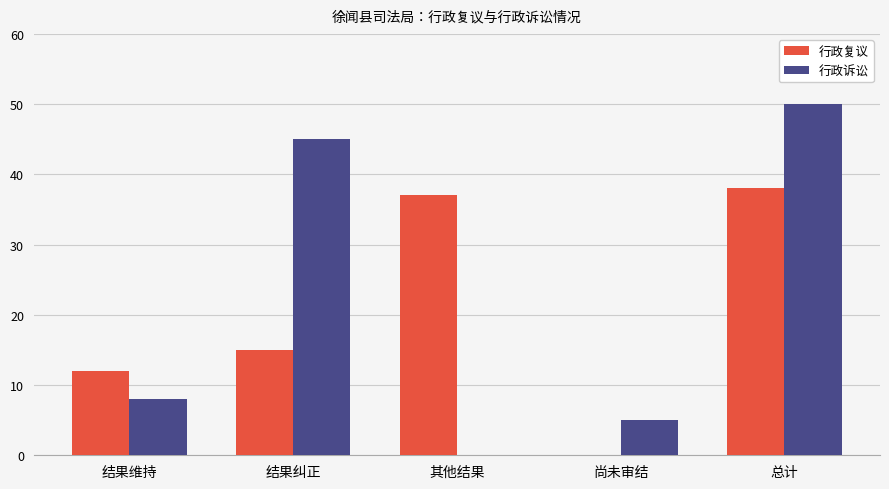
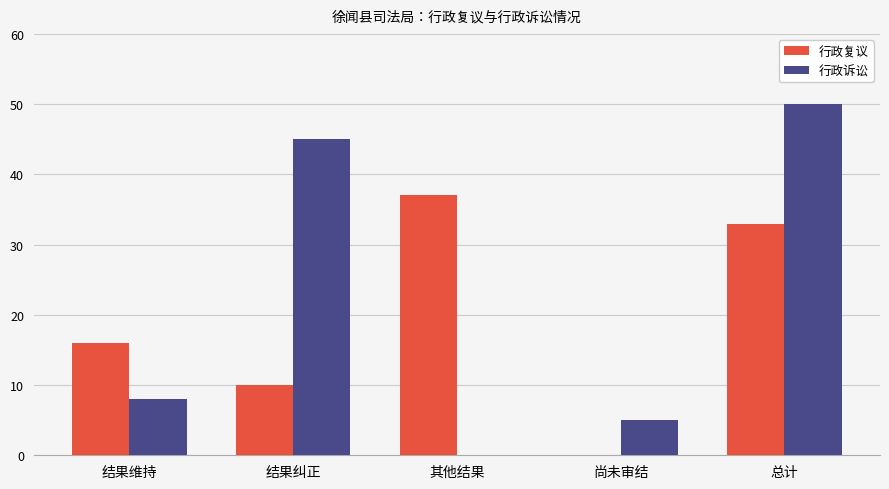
  {
    "行政复议": {
-     "结果维持": 12,
-     "结果纠正": 15,
+     "结果维持": 16,
+     "结果纠正": 10,
      "其他结果": 37,
      "尚未审结": 0,
-     "总计": 38
+     "总计": 33
    },
    "行政诉讼": {
      "结果维持": 8,
      "结果纠正": 45,
      "其他结果": 0,
      "尚未审结": 5,
      "总计": 50
    }
  }
